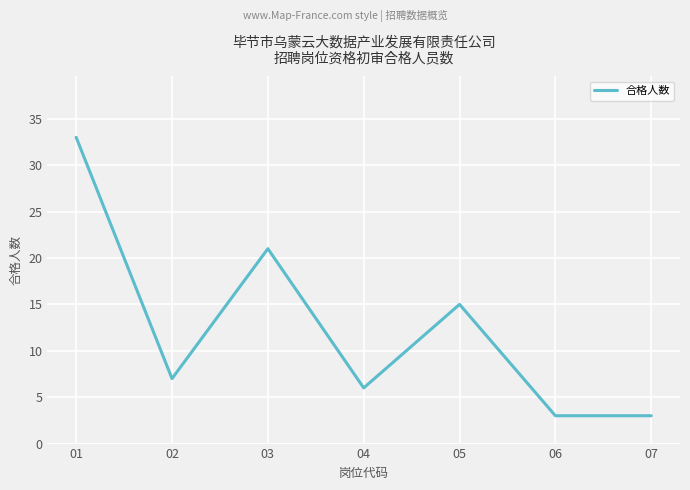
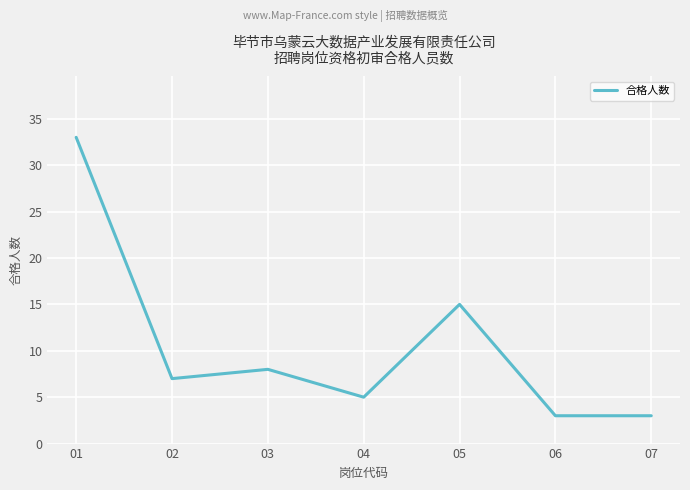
  {
    "01": 33,
    "02": 7,
-   "03": 21,
-   "04": 6,
+   "03": 8,
+   "04": 5,
    "05": 15,
    "06": 3,
    "07": 3
  }
